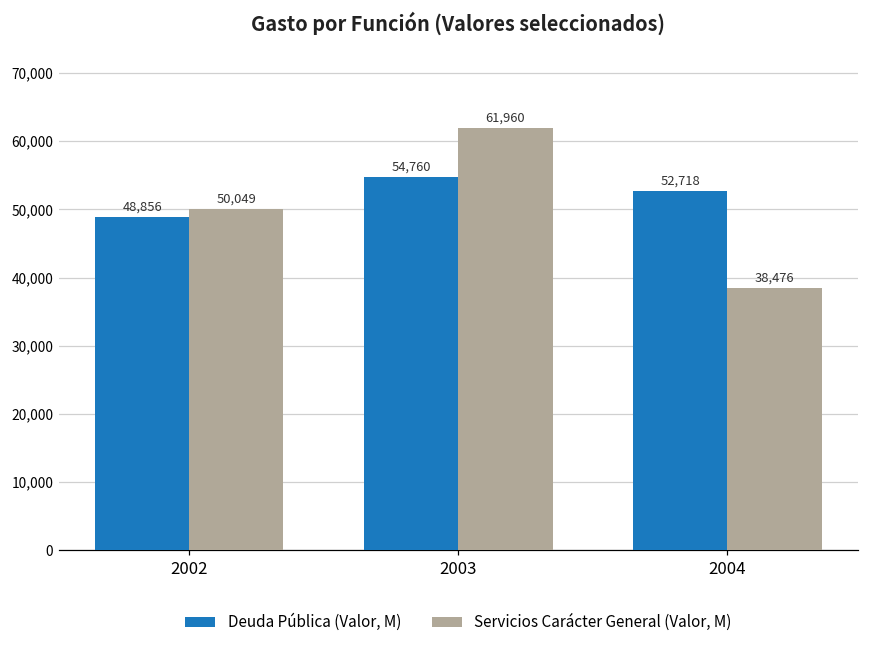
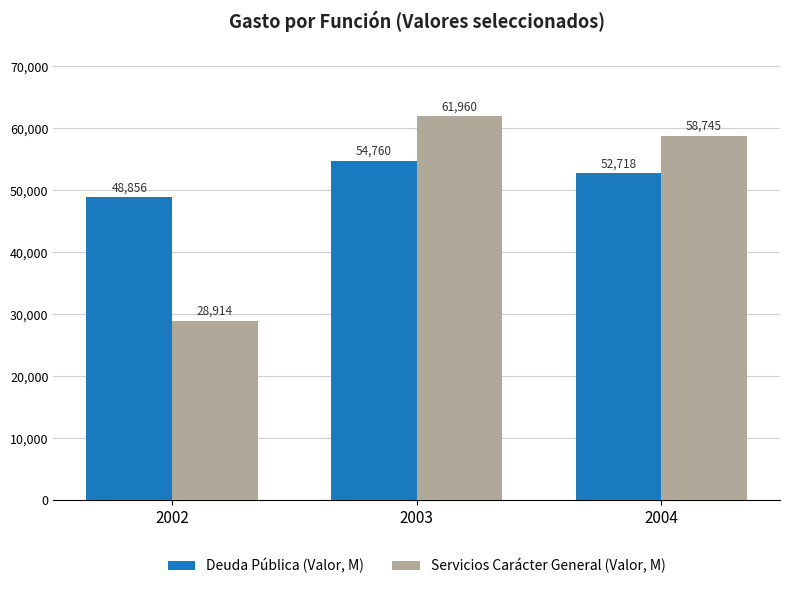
  {
    "Deuda Pública (Valor, M)": {
      "2002": "48,856",
      "2003": "54,760",
      "2004": "52,718"
    },
    "Servicios Carácter General (Valor, M)": {
-     "2002": "50,049",
+     "2002": "28,914",
      "2003": "61,960",
-     "2004": "38,476"
+     "2004": "58,745"
    }
  }
